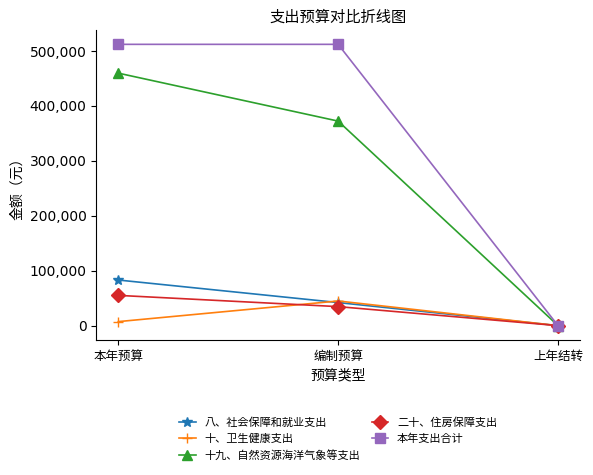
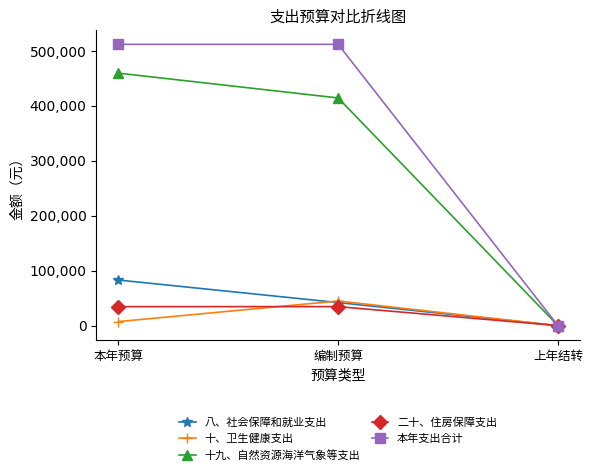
  {
    "八、社会保障和就业支出": {
      "本年预算": "80,000"
    },
    "十、卫生健康支出": {
      "本年预算": "10,000"
    },
    "十九、自然资源海洋气象等支出": {
      "本年预算": "460,000",
-     "编制预算": "370,000"
+     "编制预算": "410,000"
    },
    "二十、住房保障支出": {
-     "本年预算": "60,000",
+     "本年预算": "30,000",
      "编制预算": "30,000"
    },
    "本年支出合计": {
      "本年预算": "510,000",
      "编制预算": "510,000"
    }
  }
